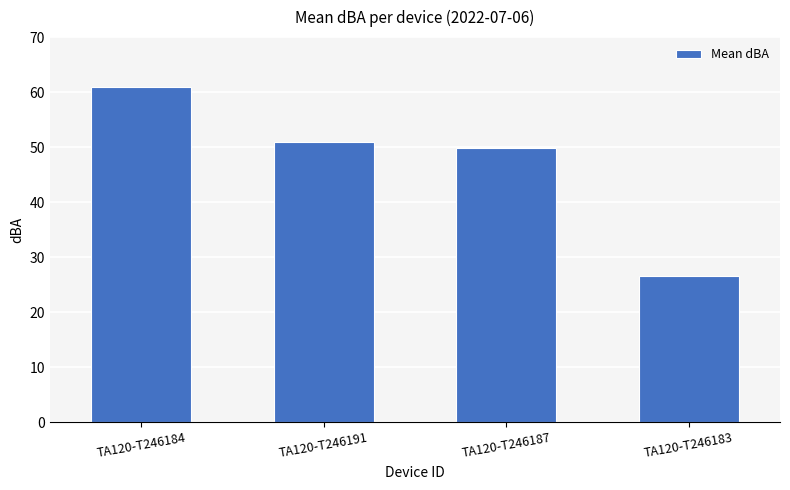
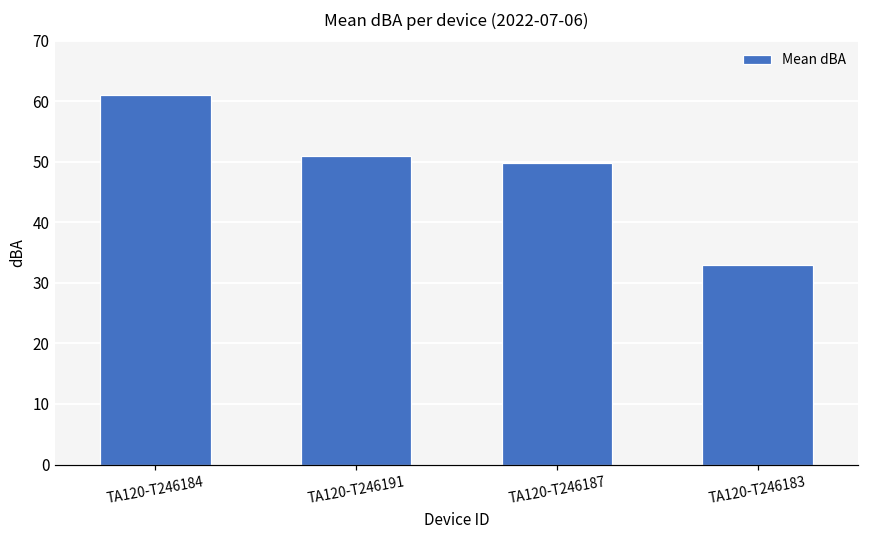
  {
    "TA120-T246184": 61,
    "TA120-T246191": 51,
    "TA120-T246187": 50,
-   "TA120-T246183": 27
+   "TA120-T246183": 33
  }
